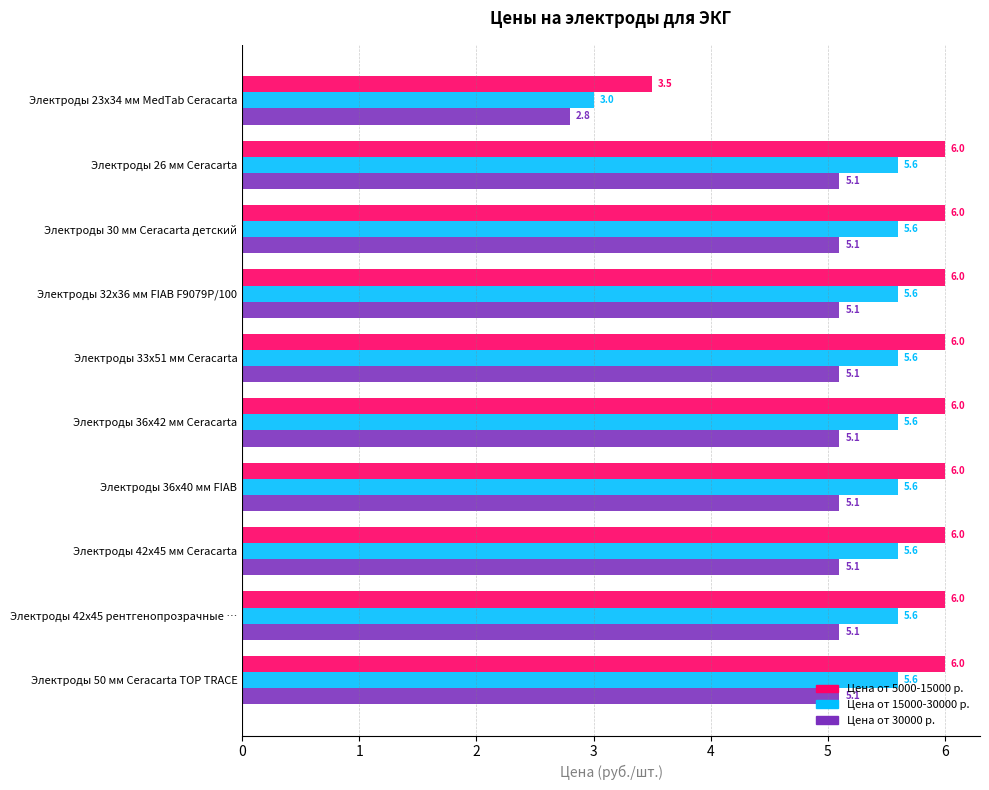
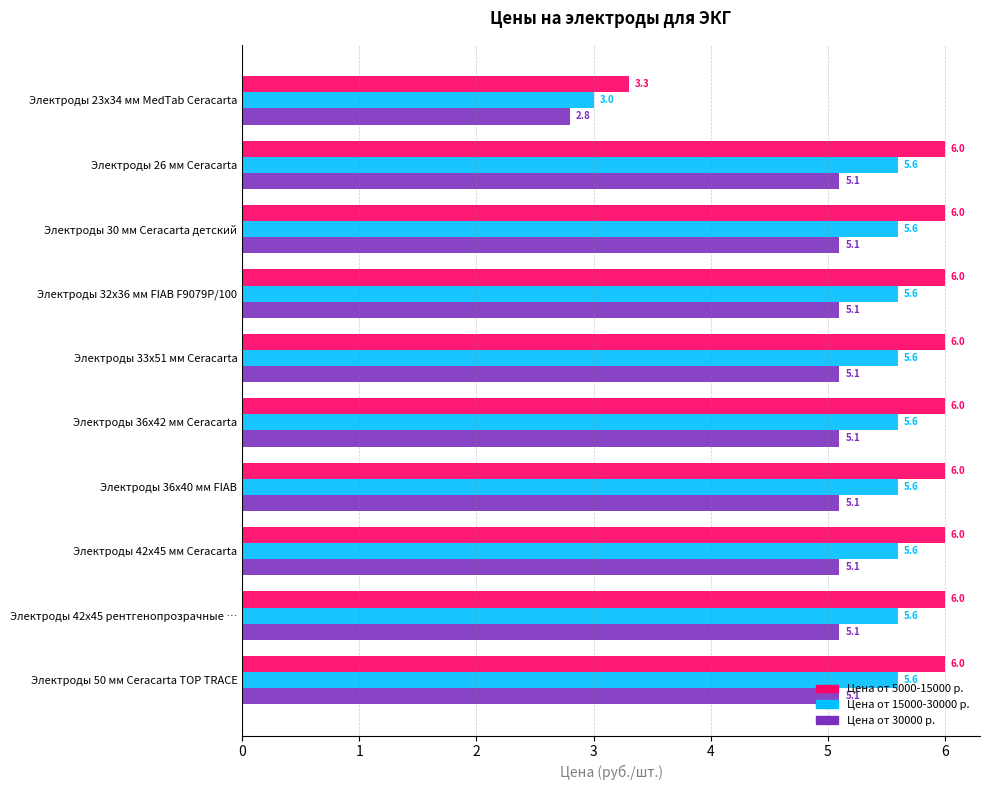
  {
    "Цена от 5000-15000 р.": {
-     "Электроды 23x34 мм MedTab Ceracarta": 3.5,
+     "Электроды 23x34 мм MedTab Ceracarta": 3.3,
      "Электроды 26 мм Ceracarta": 6.0,
      "Электроды 30 мм Ceracarta детский": 6.0,
      "Электроды 32х36 мм FIAB F9079P/100": 6.0,
      "Электроды 33х51 мм Ceracarta": 6.0,
      "Электроды 36x42 мм Ceracarta": 6.0,
      "Электроды 36х40 мм FIAB": 6.0,
      "Электроды 42x45 мм Ceracarta": 6.0,
      "Электроды 42x45 рентгенопрозрачные …": 6.0,
      "Электроды 50 мм Ceracarta TOP TRACE": 6.0
    },
    "Цена от 15000-30000 р.": {
      "Электроды 23x34 мм MedTab Ceracarta": 3.0,
      "Электроды 26 мм Ceracarta": 5.6,
      "Электроды 30 мм Ceracarta детский": 5.6,
      "Электроды 32х36 мм FIAB F9079P/100": 5.6,
      "Электроды 33х51 мм Ceracarta": 5.6,
      "Электроды 36x42 мм Ceracarta": 5.6,
      "Электроды 36х40 мм FIAB": 5.6,
      "Электроды 42x45 мм Ceracarta": 5.6,
      "Электроды 42x45 рентгенопрозрачные …": 5.6,
      "Электроды 50 мм Ceracarta TOP TRACE": 5.6
    },
    "Цена от 30000 р.": {
      "Электроды 23x34 мм MedTab Ceracarta": 2.8,
      "Электроды 26 мм Ceracarta": 5.1,
      "Электроды 30 мм Ceracarta детский": 5.1,
      "Электроды 32х36 мм FIAB F9079P/100": 5.1,
      "Электроды 33х51 мм Ceracarta": 5.1,
      "Электроды 36x42 мм Ceracarta": 5.1,
      "Электроды 36х40 мм FIAB": 5.1,
      "Электроды 42x45 мм Ceracarta": 5.1,
      "Электроды 42x45 рентгенопрозрачные …": 5.1,
      "Электроды 50 мм Ceracarta TOP TRACE": 5.1
    }
  }
